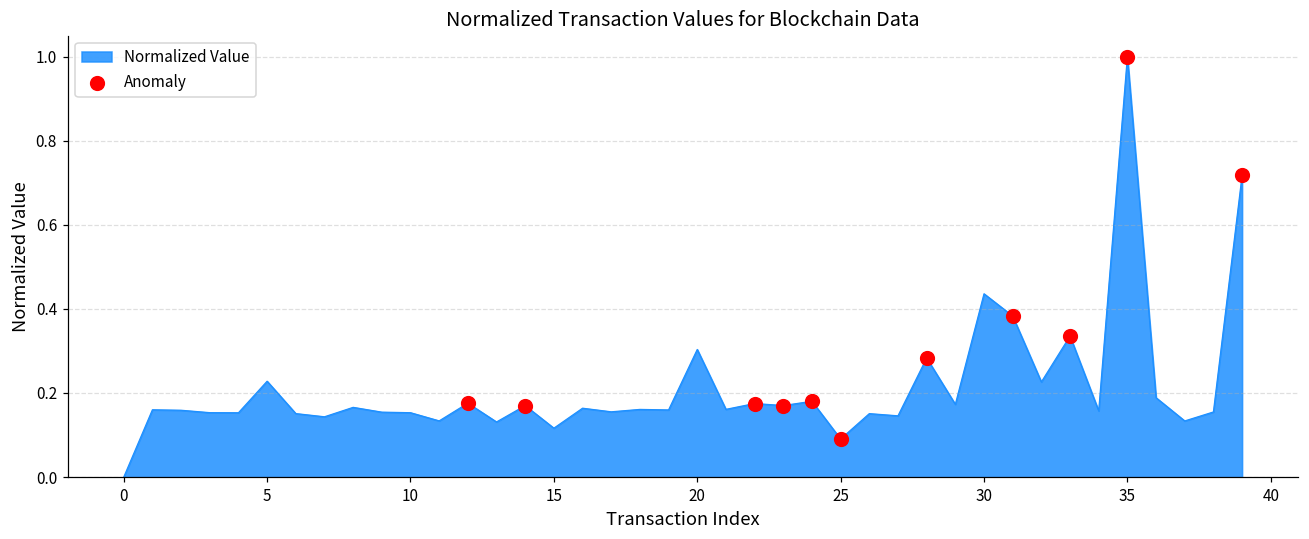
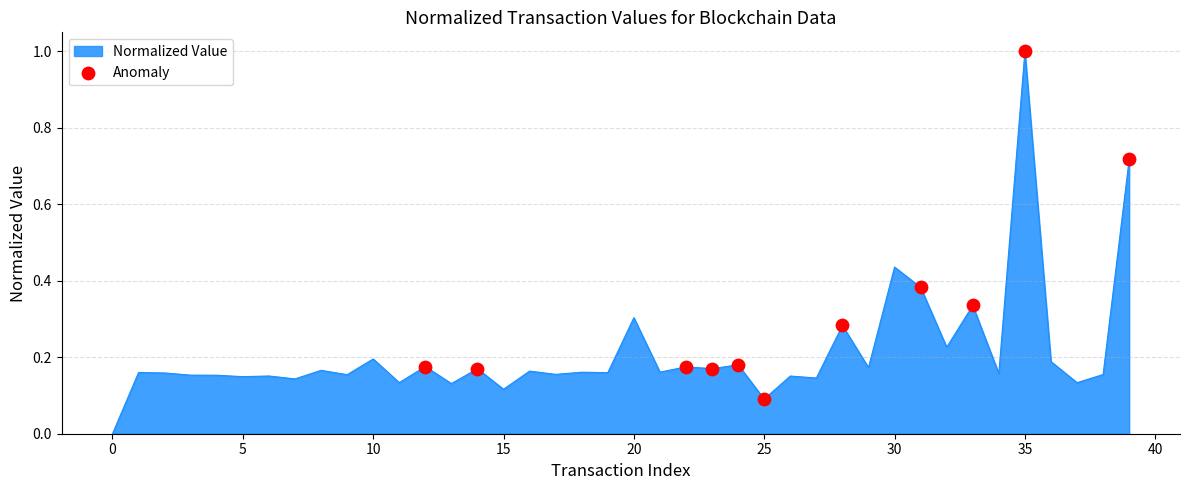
  {
    "Normalized Value": {
      "0": 0.00,
-     "5": 0.23,
-     "10": 0.15,
+     "5": 0.15,
+     "10": 0.20,
      "15": 0.12,
      "20": 0.30,
      "30": 0.44
    }
  }
